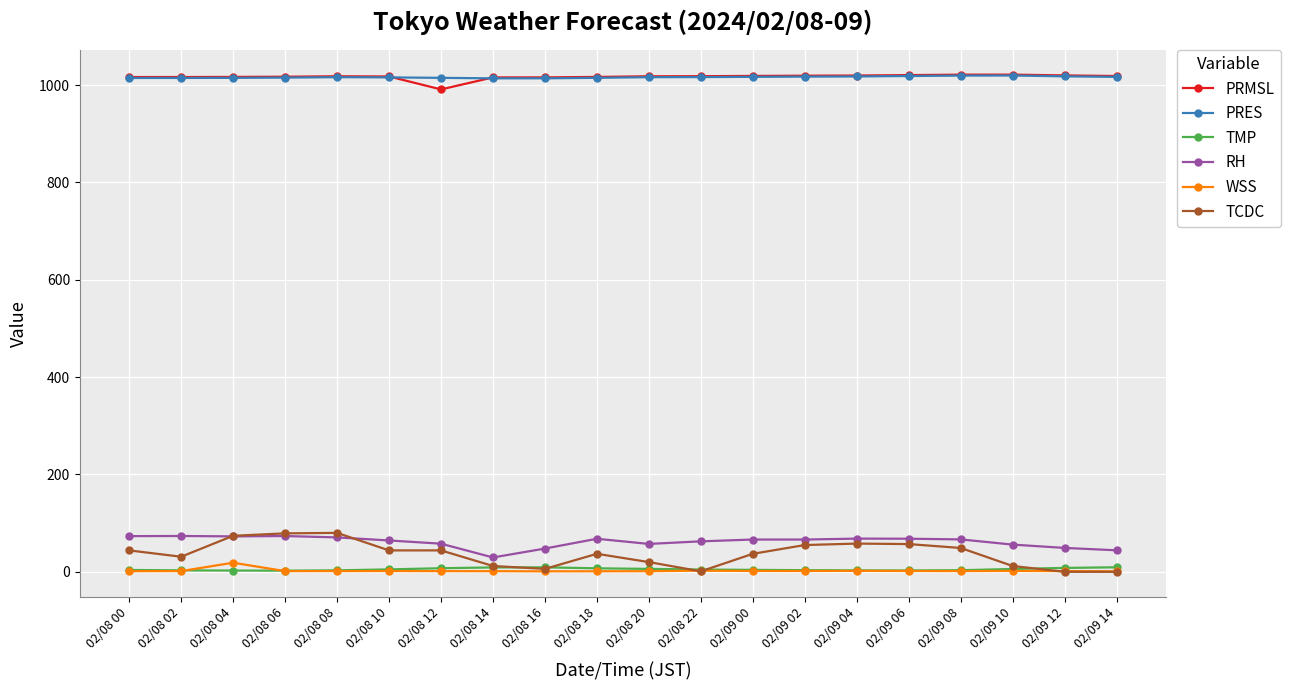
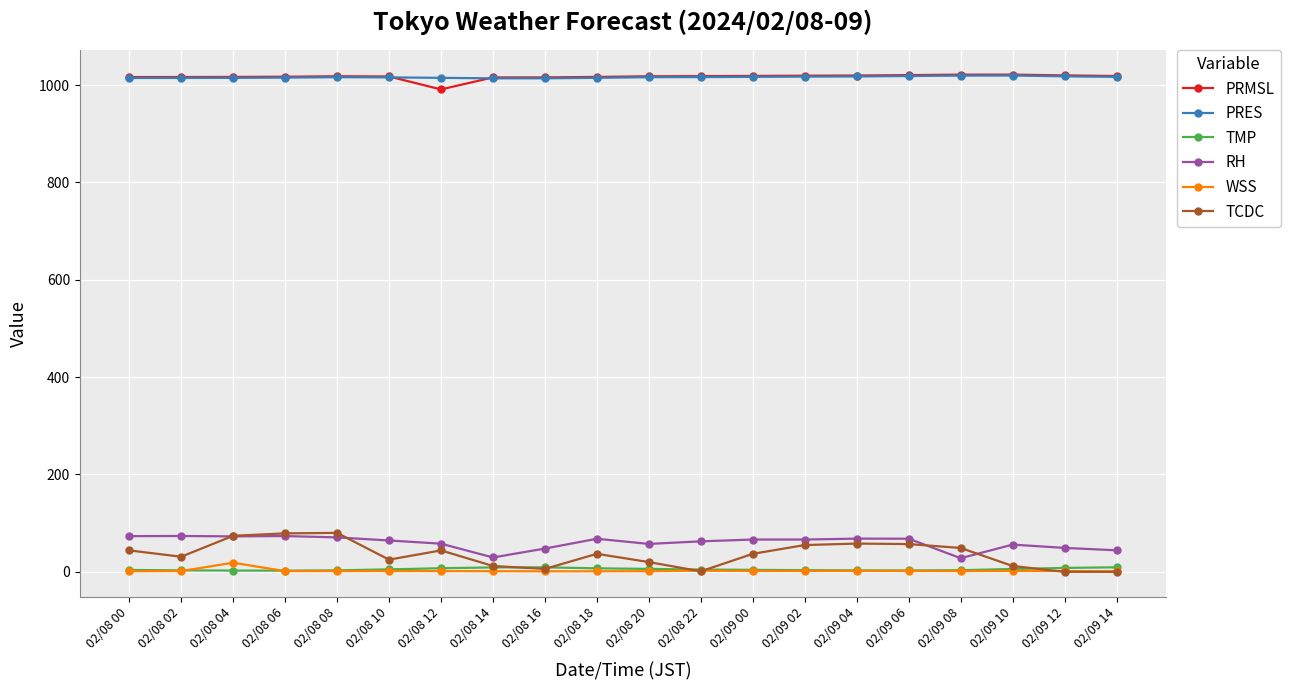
  {
    "PRMSL": {
      "02/08 12": 990
    },
    "PRES": {
      "02/08 12": 1010
    },
    "TMP": {
      "02/08 04": 0,
      "02/08 12": 10,
      "02/08 18": 10,
      "02/09 12": 10,
      "02/09 14": 10
    },
    "RH": {
      "02/08 00": 70,
      "02/08 02": 70,
      "02/08 06": 70,
      "02/08 08": 70,
      "02/08 10": 60,
      "02/08 12": 60,
      "02/08 14": 30,
      "02/08 16": 50,
      "02/08 18": 70,
      "02/08 20": 60,
      "02/08 22": 60,
      "02/09 00": 70,
      "02/09 02": 70,
      "02/09 04": 70,
      "02/09 06": 70,
-     "02/09 08": 70,
+     "02/09 08": 30,
      "02/09 10": 60,
      "02/09 12": 50,
      "02/09 14": 40
    },
    "WSS": {
      "02/08 04": 20,
      "02/08 12": 0,
      "02/08 14": 0,
      "02/08 18": 0
    },
    "TCDC": {
      "02/08 00": 40,
      "02/08 02": 30,
      "02/08 06": 80,
      "02/08 08": 80,
-     "02/08 10": 40,
+     "02/08 10": 30,
      "02/08 12": 40,
      "02/08 18": 40,
      "02/08 20": 20,
      "02/09 00": 40,
      "02/09 02": 60,
      "02/09 04": 60,
      "02/09 06": 60,
      "02/09 08": 50,
      "02/09 10": 10
    }
  }
